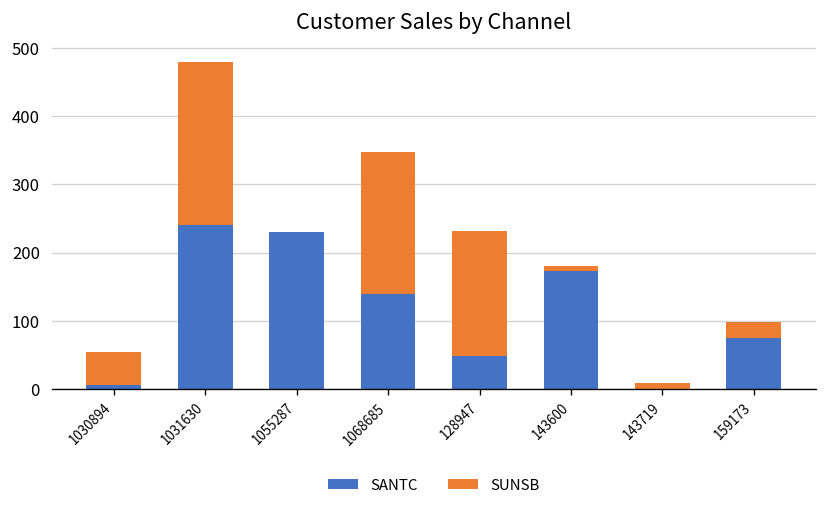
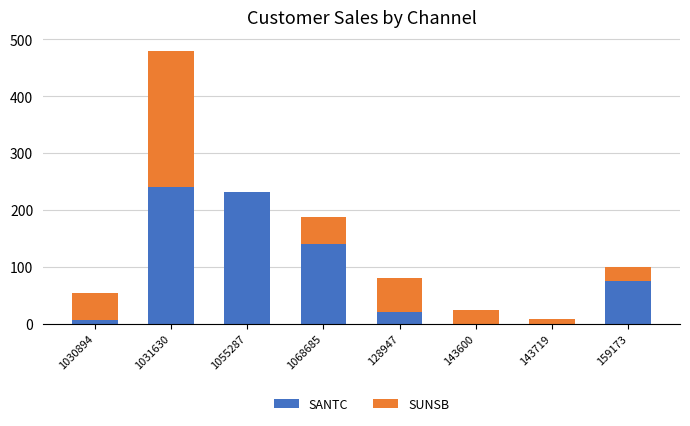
  {
    "SANTC": {
      "1030894": 10,
      "1031630": 240,
      "1055287": 230,
      "1068685": 140,
-     "128947": 50,
-     "143600": 170,
+     "128947": 20,
+     "143600": 0,
      "143719": 0,
      "159173": 80
    },
    "SUNSB": {
      "1030894": 50,
      "1031630": 240,
      "1055287": 0,
-     "1068685": 210,
-     "128947": 180,
-     "143600": 10,
+     "1068685": 50,
+     "128947": 60,
+     "143600": 20,
      "143719": 10,
      "159173": 20
    }
  }
